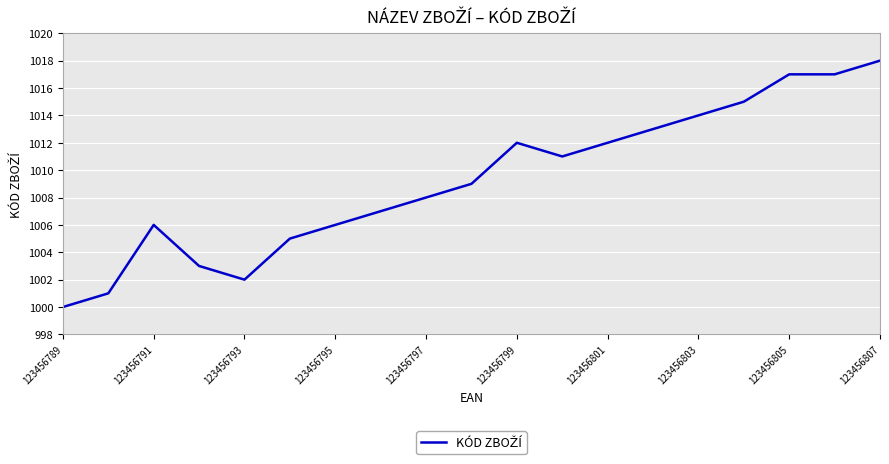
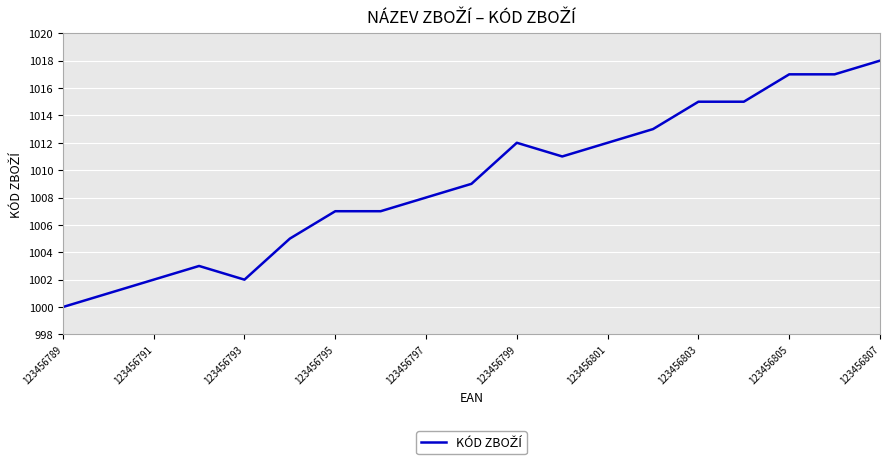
  {
    "123456789": 1000,
-   "123456791": 1006,
+   "123456791": 1002,
    "123456793": 1002,
-   "123456795": 1006,
+   "123456795": 1007,
    "123456797": 1008,
    "123456799": 1012,
    "123456801": 1012,
-   "123456803": 1014,
+   "123456803": 1015,
    "123456805": 1017,
    "123456807": 1018
  }
